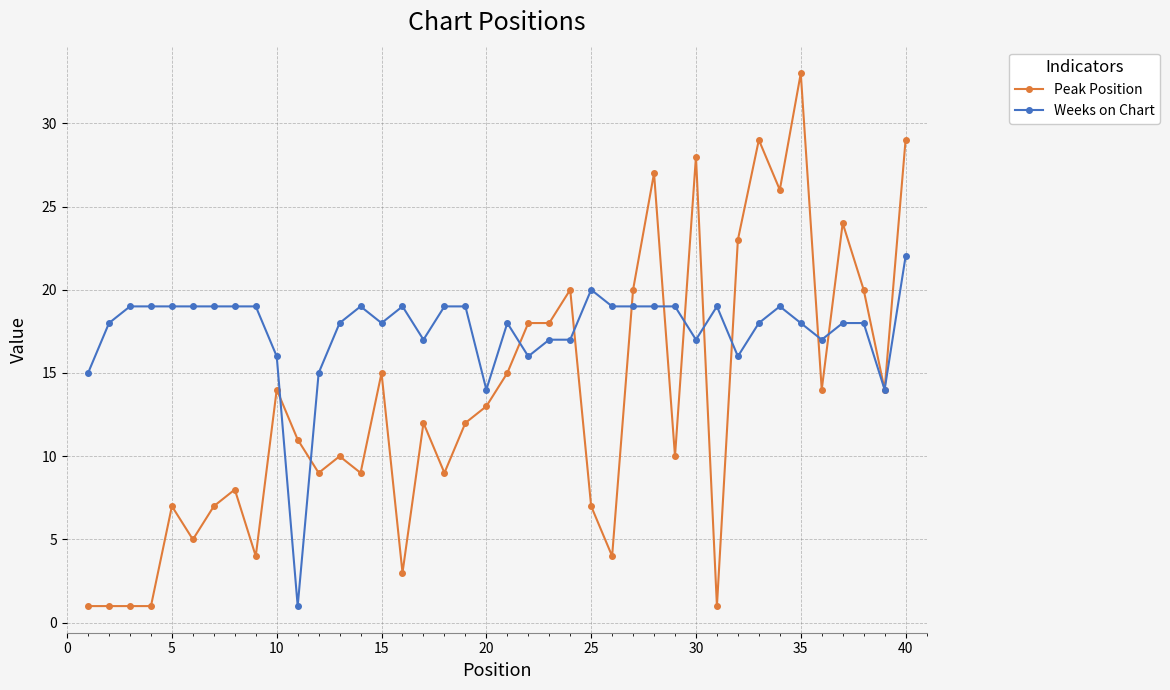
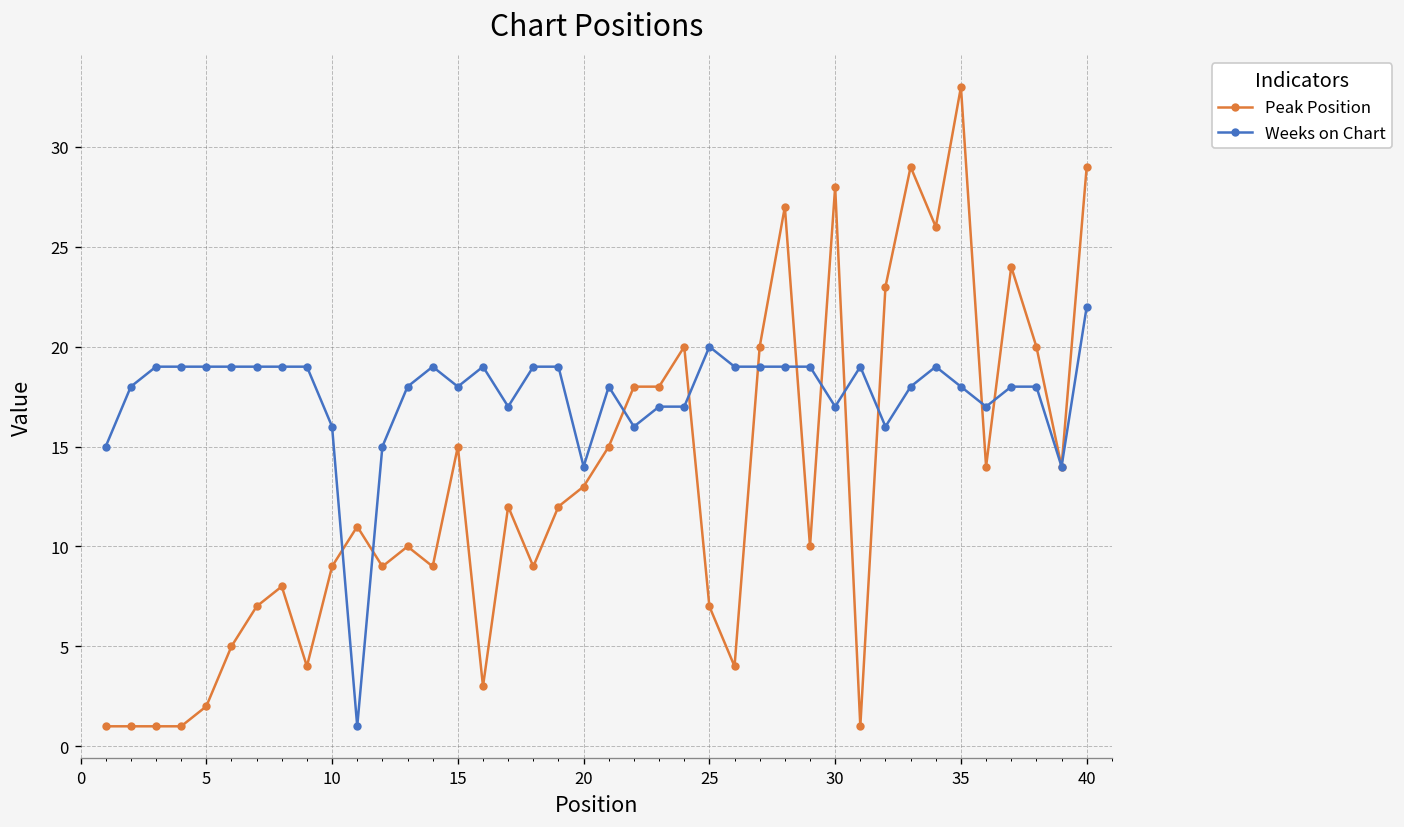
  {
    "Peak Position": {
-     "5": 7,
-     "10": 14,
+     "5": 2,
+     "10": 9,
      "15": 15,
      "20": 13,
      "25": 7,
      "30": 28,
      "35": 33,
      "40": 29
    },
    "Weeks on Chart": {
      "5": 19,
      "10": 16,
      "15": 18,
      "20": 14,
      "25": 20,
      "30": 17,
      "35": 18,
      "40": 22
    }
  }
